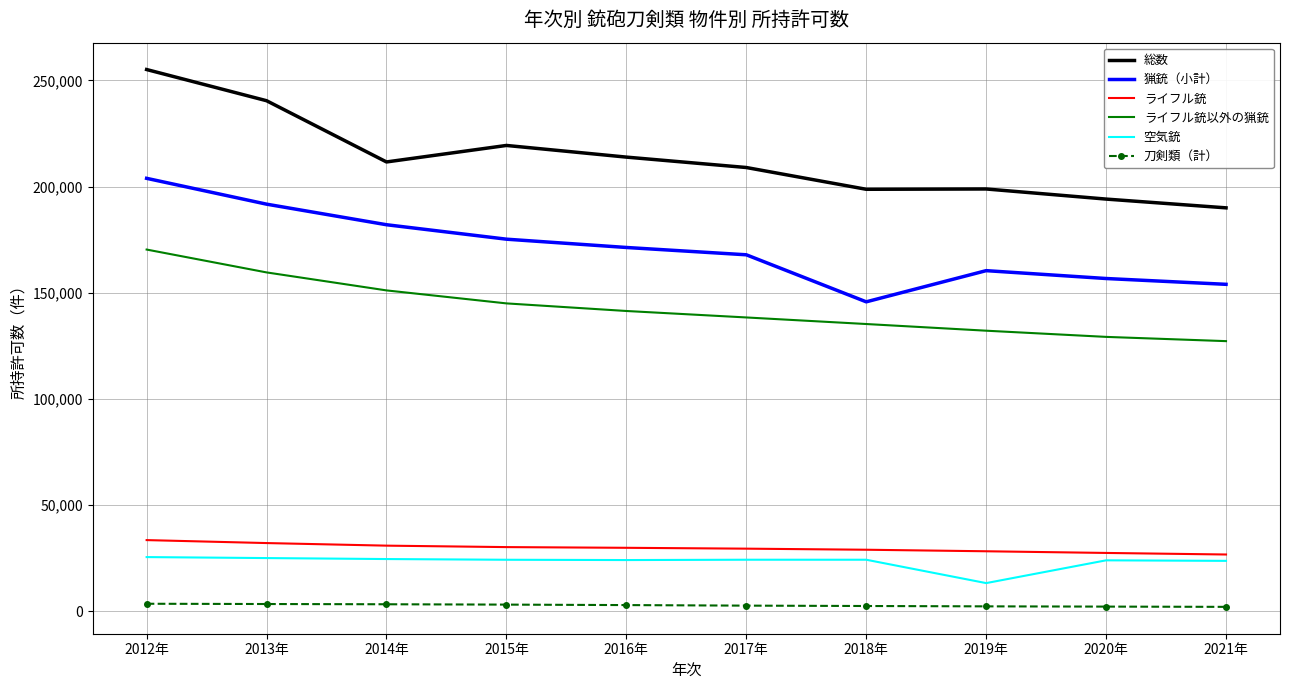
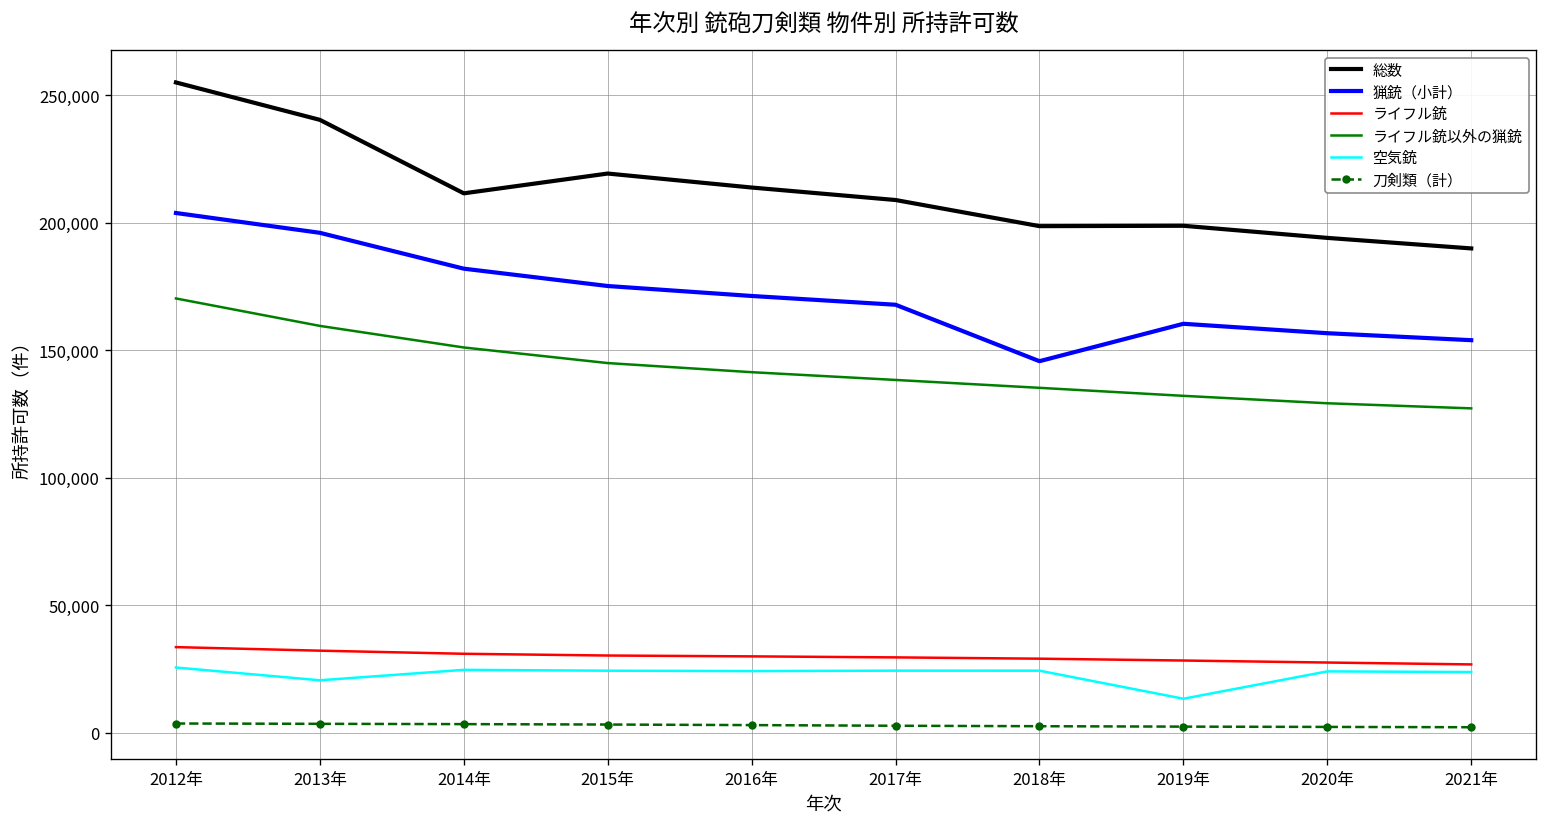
  {
    "総数": {
      "2012年": "255,000",
      "2013年": "240,000",
      "2014年": "212,000",
      "2015年": "219,000",
      "2016年": "214,000",
      "2017年": "209,000",
      "2018年": "199,000",
      "2019年": "199,000",
      "2020年": "194,000",
      "2021年": "190,000"
    },
    "猟銃（小計）": {
      "2012年": "204,000",
-     "2013年": "192,000",
+     "2013年": "196,000",
      "2014年": "182,000",
      "2015年": "175,000",
      "2016年": "171,000",
      "2017年": "168,000",
      "2018年": "146,000",
      "2019年": "160,000",
      "2020年": "157,000",
      "2021年": "154,000"
    },
    "ライフル銃": {
      "2012年": "34,000",
      "2013年": "32,000",
      "2014年": "31,000",
      "2015年": "30,000",
      "2016年": "30,000",
      "2017年": "30,000",
      "2018年": "29,000",
      "2019年": "28,000",
      "2020年": "27,000",
      "2021年": "27,000"
    },
    "空気銃": {
      "2012年": "26,000",
-     "2013年": "25,000",
+     "2013年": "21,000",
      "2014年": "25,000",
      "2015年": "24,000",
      "2016年": "24,000",
      "2017年": "24,000",
      "2018年": "24,000",
      "2019年": "13,000",
      "2020年": "24,000",
      "2021年": "24,000"
    }
  }
